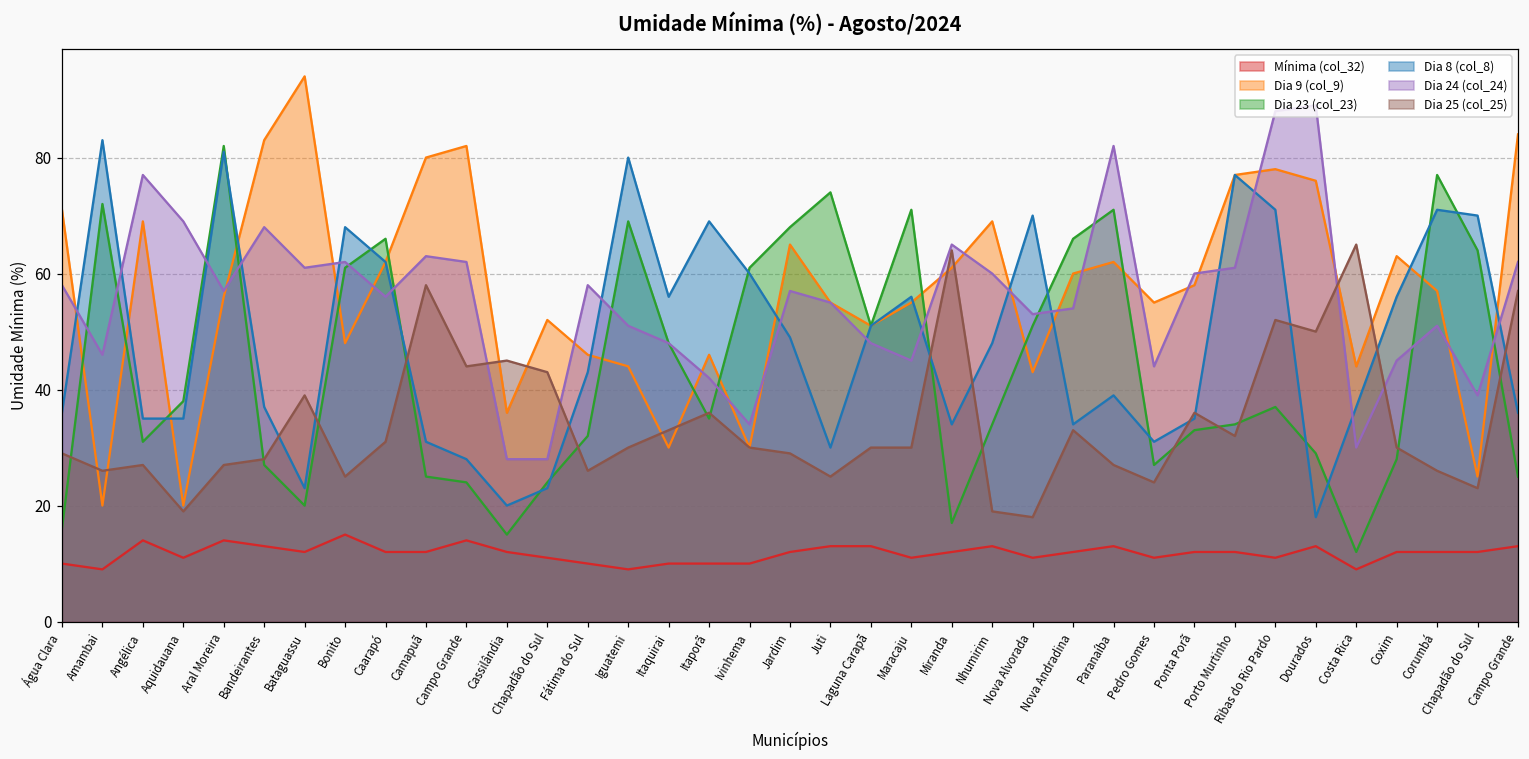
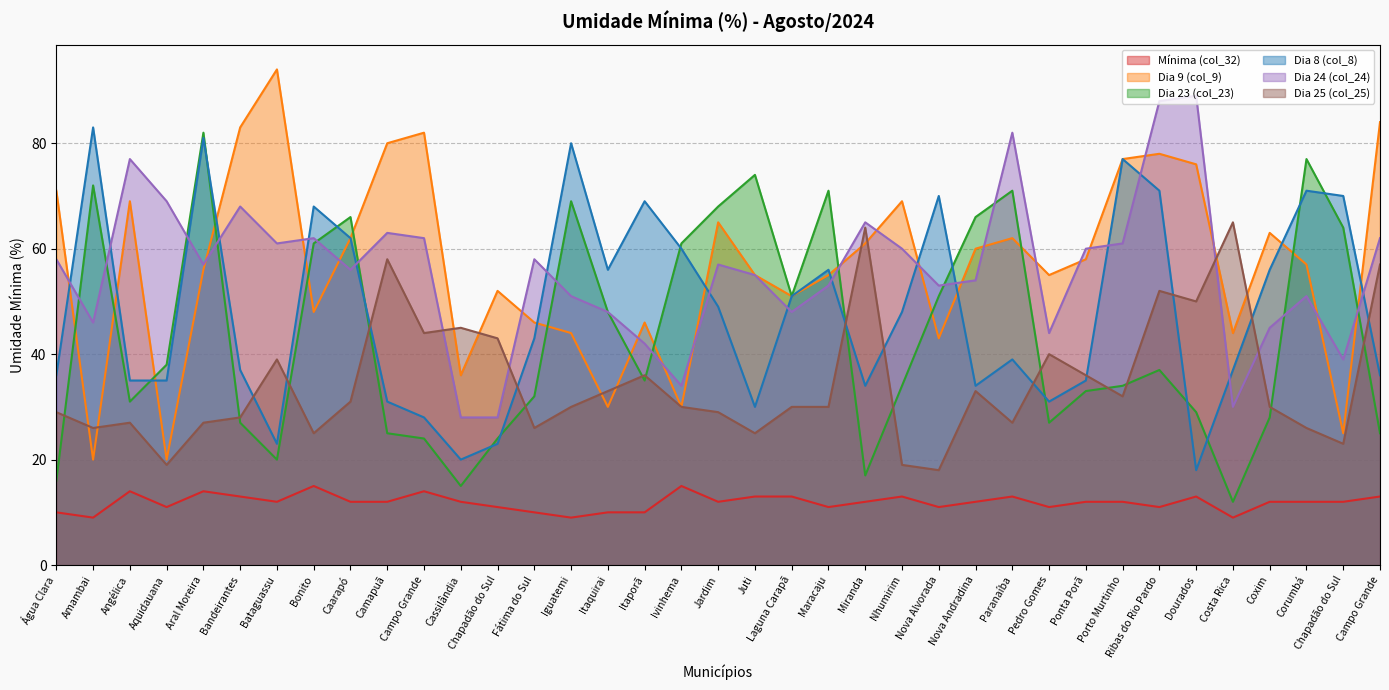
  {
    "Mínima (col_32)": {
      "Água Clara": 10,
      "Amambai": 9,
      "Angélica": 14,
      "Aquidauana": 11,
      "Aral Moreira": 14,
      "Bandeirantes": 13,
      "Bataguassu": 12,
      "Bonito": 15,
      "Caarapó": 12,
      "Camapuã": 12,
      "Cassilândia": 12,
      "Fátima do Sul": 10,
      "Iguatemi": 9,
      "Itaquirai": 10,
      "Itaporã": 10,
-     "Ivinhema": 10,
+     "Ivinhema": 15,
      "Jardim": 12,
      "Juti": 13,
      "Laguna Carapã": 13,
      "Maracaju": 11,
      "Miranda": 12,
      "Nhumirim": 13,
      "Nova Alvorada": 11,
      "Nova Andradina": 12,
      "Paranaíba": 13,
      "Pedro Gomes": 11,
      "Ponta Porã": 12,
      "Porto Murtinho": 12,
      "Ribas do Rio Pardo": 11,
      "Dourados": 13,
      "Costa Rica": 9,
      "Coxim": 12,
      "Corumbá": 12
    },
    "Dia 9 (col_9)": {
      "Água Clara": 71,
      "Amambai": 20,
      "Angélica": 69,
      "Aquidauana": 20,
      "Aral Moreira": 56,
      "Bandeirantes": 83,
      "Bataguassu": 94,
      "Bonito": 48,
      "Camapuã": 80,
      "Cassilândia": 36,
      "Fátima do Sul": 46,
      "Iguatemi": 44,
      "Itaquirai": 30,
      "Itaporã": 46,
      "Jardim": 65,
      "Maracaju": 55,
      "Miranda": 61,
      "Nhumirim": 69,
      "Nova Alvorada": 43,
      "Nova Andradina": 60,
      "Paranaíba": 62,
      "Pedro Gomes": 55,
      "Ponta Porã": 58,
      "Ribas do Rio Pardo": 78,
      "Dourados": 76,
      "Costa Rica": 44,
      "Coxim": 63,
      "Corumbá": 57
    },
    "Dia 23 (col_23)": {
      "Água Clara": 16,
      "Amambai": 72,
      "Angélica": 31,
      "Aquidauana": 38,
      "Aral Moreira": 82,
      "Bandeirantes": 27,
      "Bataguassu": 20,
      "Bonito": 61,
      "Caarapó": 66,
      "Camapuã": 25,
      "Cassilândia": 15,
      "Fátima do Sul": 32,
      "Iguatemi": 69,
      "Itaporã": 35,
      "Ivinhema": 61,
      "Jardim": 68,
      "Juti": 74,
      "Maracaju": 71,
      "Miranda": 17,
      "Nhumirim": 34,
      "Nova Alvorada": 51,
      "Nova Andradina": 66,
      "Paranaíba": 71,
      "Pedro Gomes": 27,
      "Ponta Porã": 33,
      "Porto Murtinho": 34,
      "Ribas do Rio Pardo": 37,
      "Dourados": 29,
      "Costa Rica": 12,
      "Coxim": 28,
      "Corumbá": 77
    },
    "Dia 8 (col_8)": {
      "Água Clara": 36,
      "Amambai": 83,
      "Angélica": 35,
      "Aquidauana": 35,
      "Aral Moreira": 81,
      "Bandeirantes": 37,
      "Bataguassu": 23,
      "Bonito": 68,
      "Camapuã": 31,
      "Cassilândia": 20,
      "Fátima do Sul": 43,
      "Iguatemi": 80,
      "Itaquirai": 56,
      "Itaporã": 69,
      "Ivinhema": 60,
      "Jardim": 49,
      "Juti": 30,
      "Maracaju": 56,
      "Miranda": 34,
      "Nhumirim": 48,
      "Nova Alvorada": 70,
      "Nova Andradina": 34,
      "Paranaíba": 39,
      "Pedro Gomes": 31,
      "Ponta Porã": 35,
      "Ribas do Rio Pardo": 71,
      "Dourados": 18,
      "Costa Rica": 37,
      "Coxim": 56,
      "Corumbá": 71
    },
    "Dia 24 (col_24)": {
      "Água Clara": 58,
      "Amambai": 46,
      "Angélica": 77,
      "Aquidauana": 69,
      "Aral Moreira": 57,
      "Bandeirantes": 68,
      "Bataguassu": 61,
      "Bonito": 62,
      "Caarapó": 56,
      "Camapuã": 63,
      "Cassilândia": 28,
      "Fátima do Sul": 58,
      "Iguatemi": 51,
      "Itaporã": 42,
      "Ivinhema": 34,
      "Jardim": 57,
      "Laguna Carapã": 48,
-     "Maracaju": 45,
+     "Maracaju": 53,
      "Miranda": 65,
      "Nhumirim": 60,
      "Nova Alvorada": 53,
      "Nova Andradina": 54,
      "Paranaíba": 82,
      "Pedro Gomes": 44,
      "Ponta Porã": 60,
      "Porto Murtinho": 61,
      "Costa Rica": 30,
      "Coxim": 45,
      "Corumbá": 51
    },
    "Dia 25 (col_25)": {
      "Água Clara": 29,
      "Amambai": 26,
      "Angélica": 27,
      "Aquidauana": 19,
      "Aral Moreira": 27,
      "Bandeirantes": 28,
      "Bataguassu": 39,
      "Bonito": 25,
      "Caarapó": 31,
      "Camapuã": 58,
      "Cassilândia": 45,
      "Fátima do Sul": 26,
      "Iguatemi": 30,
      "Itaquirai": 33,
      "Itaporã": 36,
      "Jardim": 29,
      "Juti": 25,
      "Laguna Carapã": 30,
      "Maracaju": 30,
      "Miranda": 64,
      "Nhumirim": 19,
      "Nova Alvorada": 18,
      "Nova Andradina": 33,
      "Paranaíba": 27,
-     "Pedro Gomes": 24,
+     "Pedro Gomes": 40,
      "Ponta Porã": 36,
      "Porto Murtinho": 32,
      "Ribas do Rio Pardo": 52,
      "Dourados": 50,
      "Costa Rica": 65,
      "Coxim": 30,
      "Corumbá": 26
    }
  }
